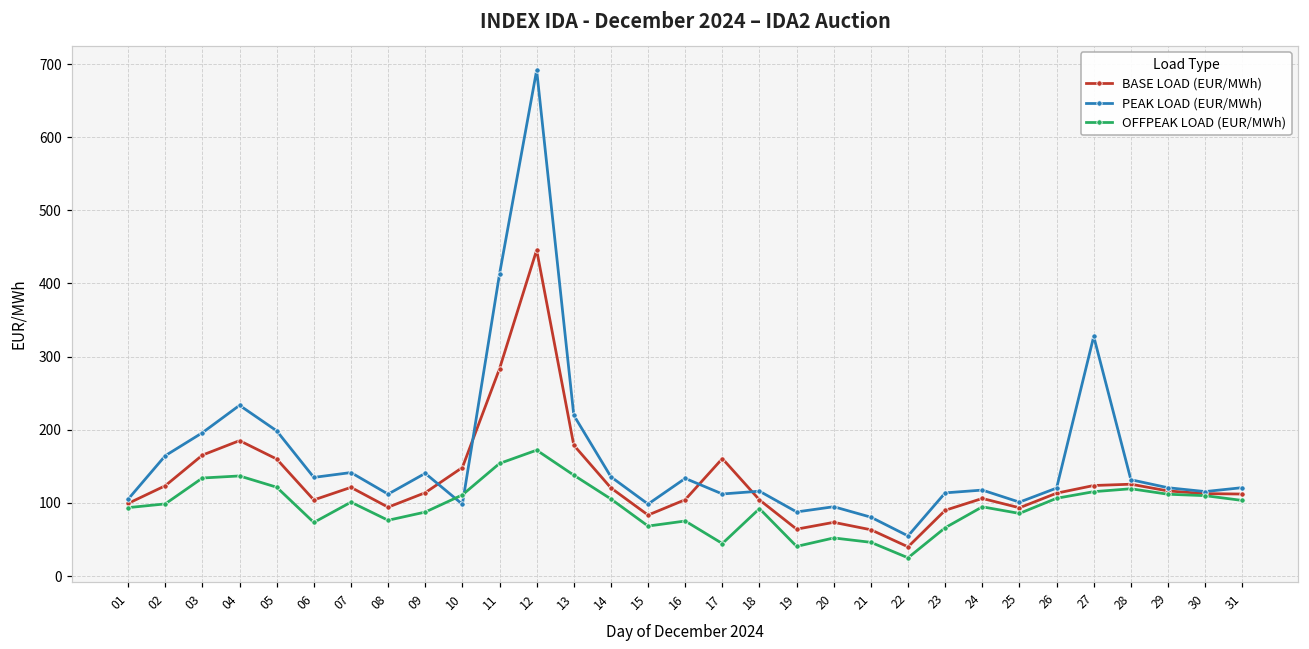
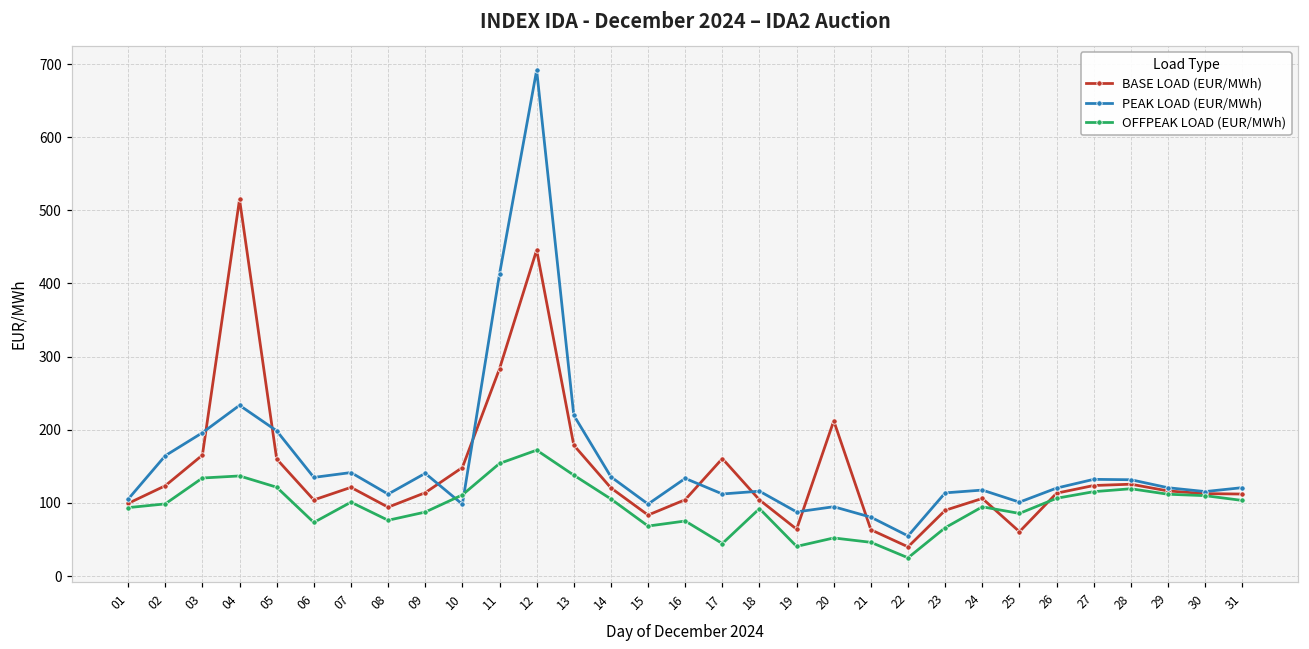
  {
    "BASE LOAD (EUR/MWh)": {
      "01": 100,
      "02": 120,
      "03": 170,
-     "04": 190,
+     "04": 520,
      "05": 160,
      "06": 100,
      "07": 120,
      "08": 90,
      "09": 110,
      "10": 150,
      "11": 280,
      "12": 450,
      "13": 180,
      "14": 120,
      "15": 80,
      "16": 100,
      "17": 160,
      "18": 100,
      "19": 60,
-     "20": 70,
+     "20": 210,
      "21": 60,
      "22": 40,
      "23": 90,
      "24": 110,
-     "25": 90,
+     "25": 60,
      "26": 110,
      "27": 120,
      "28": 130,
      "29": 120,
      "31": 110
    },
    "PEAK LOAD (EUR/MWh)": {
      "01": 110,
      "02": 160,
      "03": 200,
      "04": 230,
      "05": 200,
      "06": 130,
      "07": 140,
      "08": 110,
      "09": 140,
      "10": 100,
      "11": 410,
      "12": 690,
      "13": 220,
      "14": 140,
      "15": 100,
      "16": 130,
      "17": 110,
      "18": 120,
      "19": 90,
      "20": 90,
      "21": 80,
      "22": 50,
      "23": 110,
      "24": 120,
      "25": 100,
      "26": 120,
-     "27": 330,
+     "27": 130,
      "28": 130,
      "29": 120,
      "31": 120
    },
    "OFFPEAK LOAD (EUR/MWh)": {
      "01": 90,
      "02": 100,
      "03": 130,
      "04": 140,
      "05": 120,
      "06": 70,
      "07": 100,
      "08": 80,
      "09": 90,
      "10": 110,
      "11": 150,
      "12": 170,
      "13": 140,
      "14": 110,
      "15": 70,
      "16": 80,
      "17": 40,
      "18": 90,
      "19": 40,
      "20": 50,
      "21": 50,
      "22": 20,
      "23": 70,
      "24": 90,
      "25": 90,
      "26": 110,
      "27": 120,
      "28": 120,
      "29": 110,
      "31": 100
    }
  }
